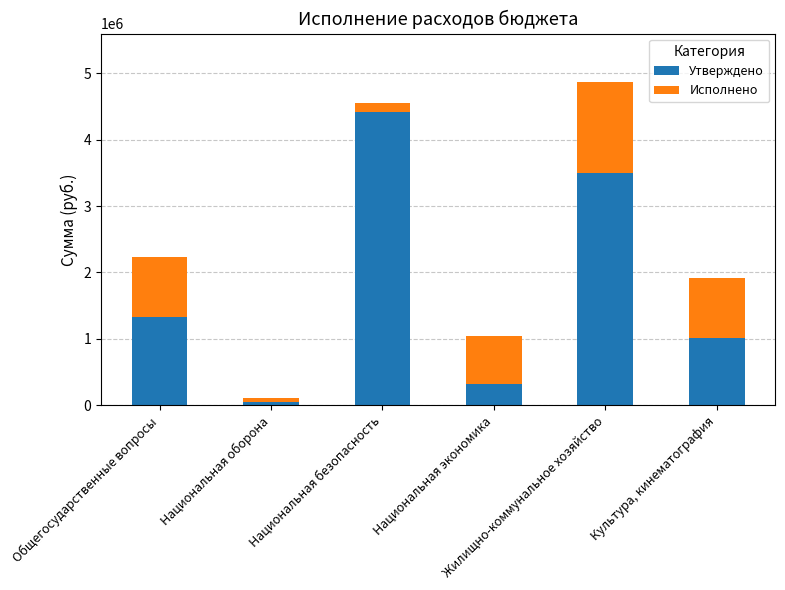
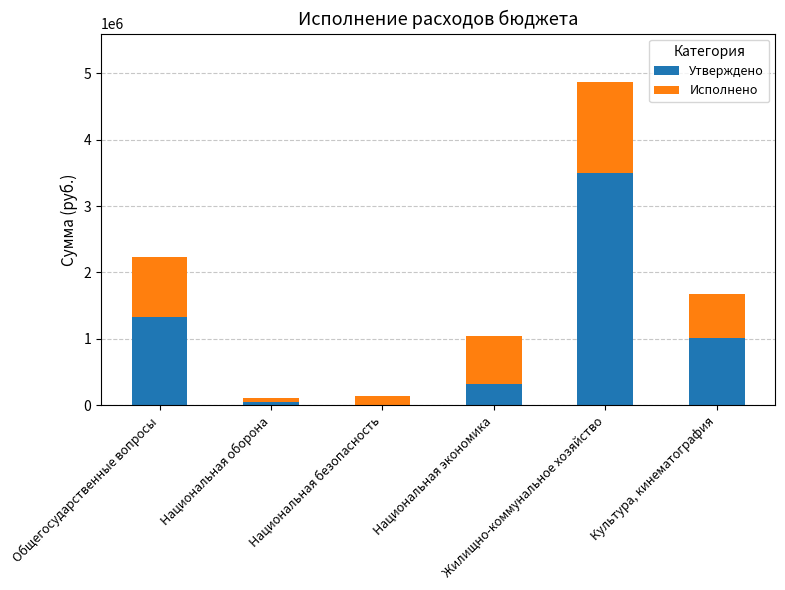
  {
    "Утверждено": {
      "Общегосударственные вопросы": 1300000,
      "Национальная оборона": 100000,
-     "Национальная безопасность": 4400000,
+     "Национальная безопасность": 0,
      "Национальная экономика": 300000,
      "Жилищно-коммунальное хозяйство": 3500000,
      "Культура, кинематография": 1000000
    },
    "Исполнено": {
      "Общегосударственные вопросы": 900000,
      "Национальная оборона": 100000,
      "Национальная безопасность": 100000,
      "Национальная экономика": 700000,
      "Жилищно-коммунальное хозяйство": 1400000,
-     "Культура, кинематография": 900000
+     "Культура, кинематография": 700000
    }
  }
